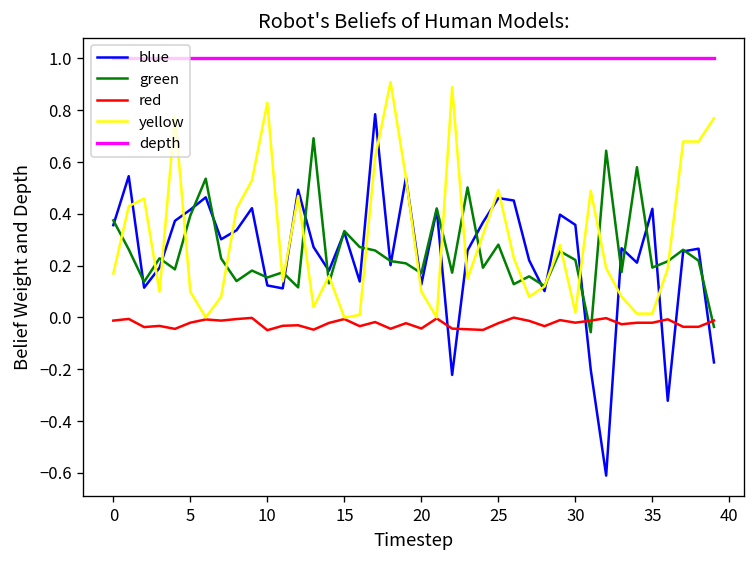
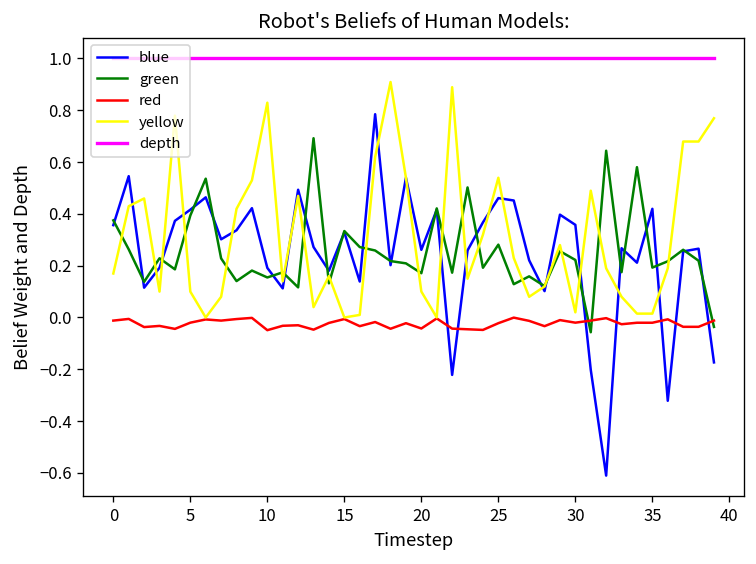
  {
    "blue": {
      "0": 0.36,
      "5": 0.42,
-     "10": 0.12,
-     "20": 0.13,
+     "10": 0.19,
+     "20": 0.26,
      "25": 0.46,
      "30": 0.36,
      "35": 0.42
    },
    "green": {
      "0": 0.38,
      "5": 0.39,
      "10": 0.15,
      "20": 0.17,
      "25": 0.28,
      "30": 0.22,
      "35": 0.19
    },
    "red": {
      "0": -0.01,
      "5": -0.02,
      "10": -0.05,
      "20": -0.04,
      "25": -0.02,
      "30": -0.02,
      "35": -0.02
    },
    "yellow": {
      "0": 0.17,
      "5": 0.10,
      "10": 0.83,
      "20": 0.10,
-     "25": 0.49,
+     "25": 0.54,
      "30": 0.02,
      "35": 0.01
    },
    "depth": {
      "5": 1.00,
      "10": 1.00,
      "15": 1.00,
      "20": 1.00,
      "25": 1.00,
      "30": 1.00,
      "35": 1.00
    }
  }
